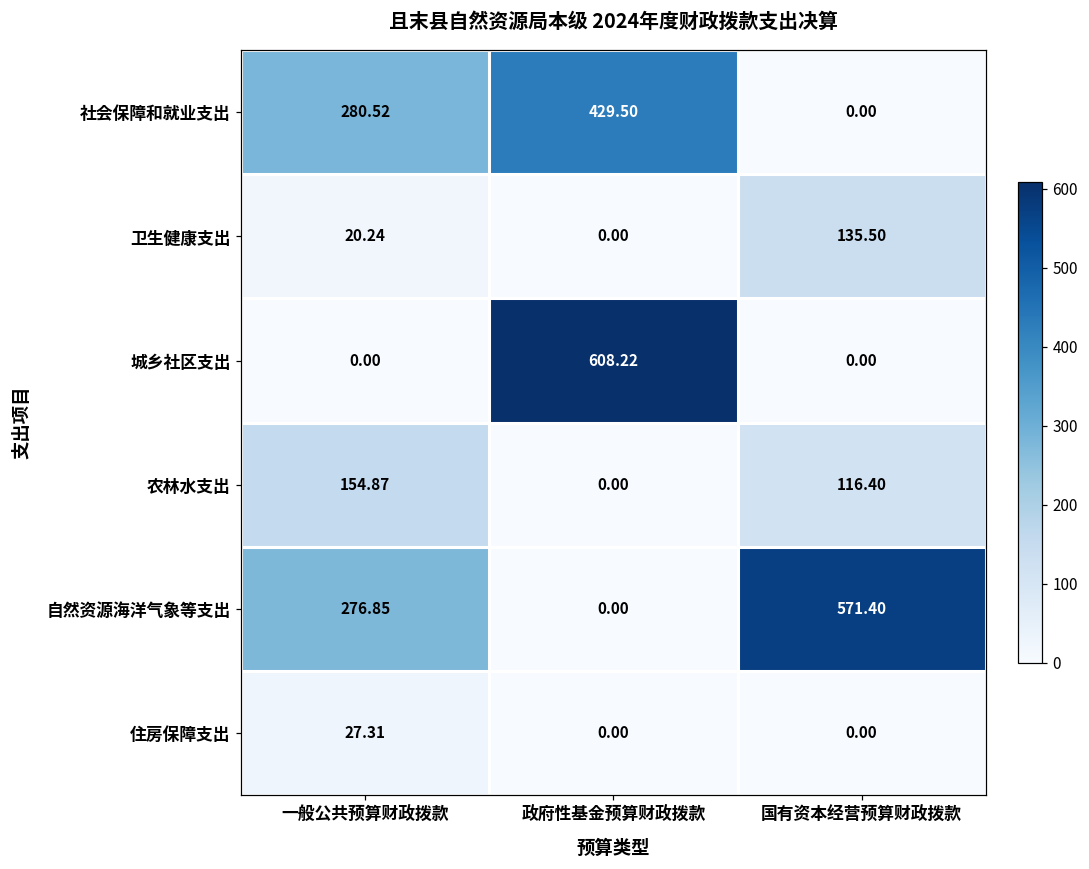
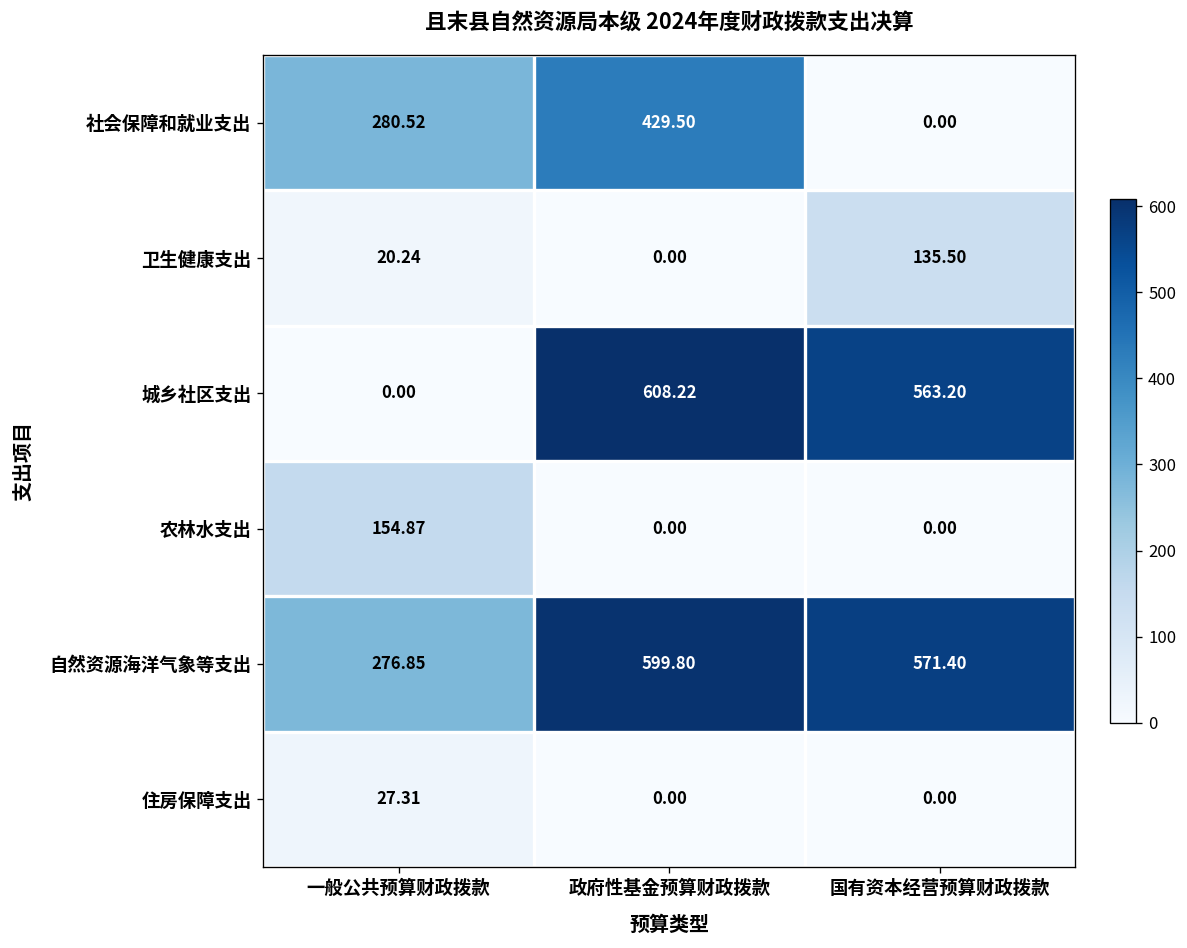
  {
    "社会保障和就业支出": {
      "一般公共预算财政拨款": 280.52,
      "政府性基金预算财政拨款": 429.50,
      "国有资本经营预算财政拨款": 0.00
    },
    "卫生健康支出": {
      "一般公共预算财政拨款": 20.24,
      "政府性基金预算财政拨款": 0.00,
      "国有资本经营预算财政拨款": 135.50
    },
    "城乡社区支出": {
      "一般公共预算财政拨款": 0.00,
      "政府性基金预算财政拨款": 608.22,
-     "国有资本经营预算财政拨款": 0.00
+     "国有资本经营预算财政拨款": 563.20
    },
    "农林水支出": {
      "一般公共预算财政拨款": 154.87,
      "政府性基金预算财政拨款": 0.00,
-     "国有资本经营预算财政拨款": 116.40
+     "国有资本经营预算财政拨款": 0.00
    },
    "自然资源海洋气象等支出": {
      "一般公共预算财政拨款": 276.85,
-     "政府性基金预算财政拨款": 0.00,
+     "政府性基金预算财政拨款": 599.80,
      "国有资本经营预算财政拨款": 571.40
    },
    "住房保障支出": {
      "一般公共预算财政拨款": 27.31,
      "政府性基金预算财政拨款": 0.00,
      "国有资本经营预算财政拨款": 0.00
    }
  }
